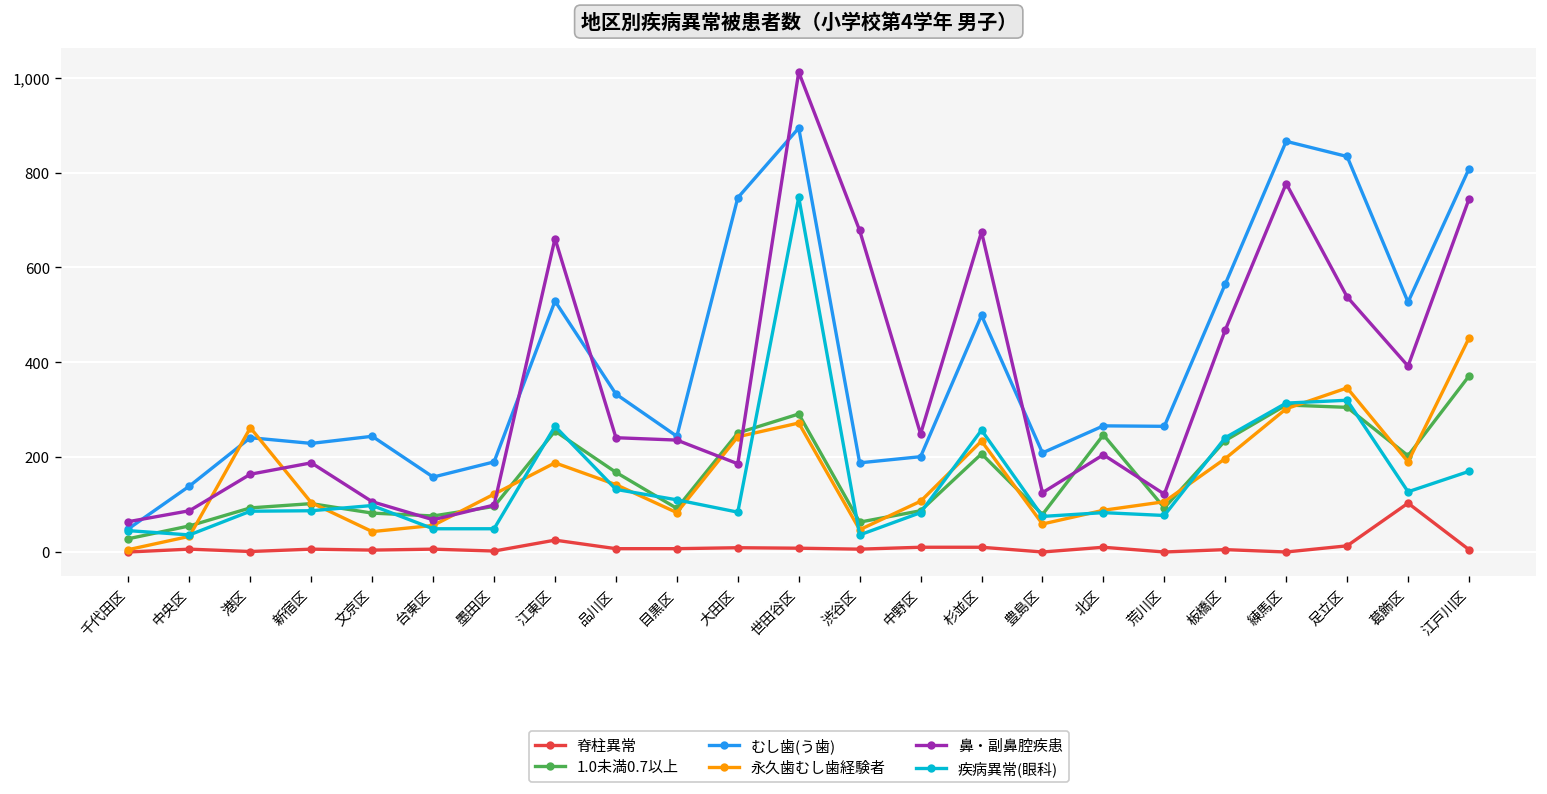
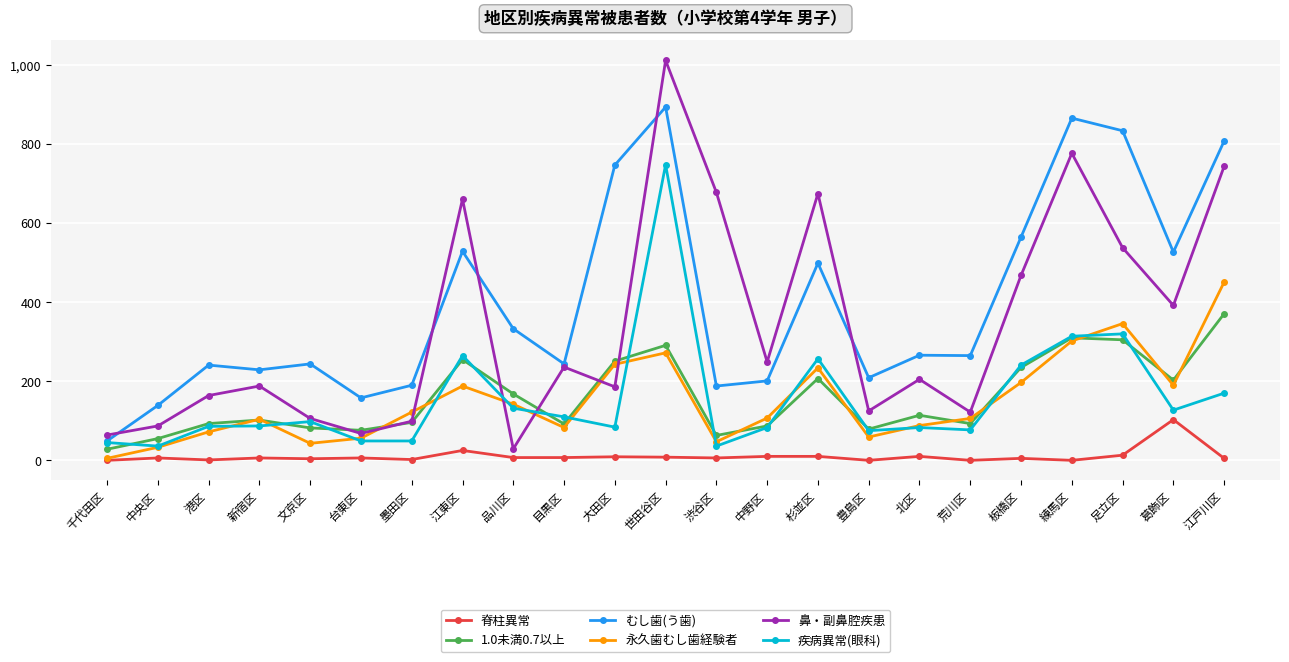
  {
    "脊柱異常": {
      "中央区": "10",
      "港区": "0",
      "新宿区": "10",
      "文京区": "0",
      "台東区": "10",
      "墨田区": "0",
      "江東区": "30",
      "品川区": "10",
      "目黒区": "10",
      "大田区": "10",
      "世田谷区": "10",
      "渋谷区": "10",
      "中野区": "10",
      "杉並区": "10",
      "豊島区": "0",
      "北区": "10",
      "荒川区": "0",
      "板橋区": "10",
      "練馬区": "0",
      "足立区": "10",
      "葛飾区": "100",
      "江戸川区": "10"
    },
    "1.0未満0.7以上": {
      "千代田区": "30",
      "中央区": "60",
      "港区": "90",
      "文京区": "80",
      "台東区": "80",
      "江東区": "260",
      "品川区": "170",
      "目黒区": "90",
      "大田区": "250",
      "世田谷区": "290",
      "渋谷区": "60",
      "杉並区": "210",
-     "北区": "250",
+     "北区": "110",
      "荒川区": "90",
      "足立区": "310",
      "葛飾区": "200",
      "江戸川区": "370"
    },
    "永久歯むし歯経験者": {
-     "港区": "260",
+     "港区": "70",
      "文京区": "40",
      "台東区": "60",
      "墨田区": "120",
      "江東区": "190",
      "品川区": "140",
      "目黒区": "80",
      "大田区": "240",
      "世田谷区": "270",
      "渋谷区": "50",
      "中野区": "110",
      "杉並区": "230",
      "豊島区": "60",
      "荒川区": "110",
      "板橋区": "200",
      "練馬区": "300",
      "足立区": "350",
      "葛飾区": "190",
      "江戸川区": "450"
    },
    "鼻・副鼻腔疾患": {
      "千代田区": "60",
      "中央区": "90",
      "港区": "160",
      "新宿区": "190",
      "文京区": "110",
      "台東区": "70",
      "江東区": "660",
-     "品川区": "240",
+     "品川区": "30",
      "目黒区": "240",
      "大田区": "190",
      "世田谷区": "1,010",
      "渋谷区": "680",
      "中野区": "250",
      "杉並区": "680",
      "豊島区": "130",
      "北区": "210",
      "荒川区": "120",
      "板橋区": "470",
      "練馬区": "780",
      "足立区": "540",
      "葛飾区": "390",
      "江戸川区": "740"
    }
  }
